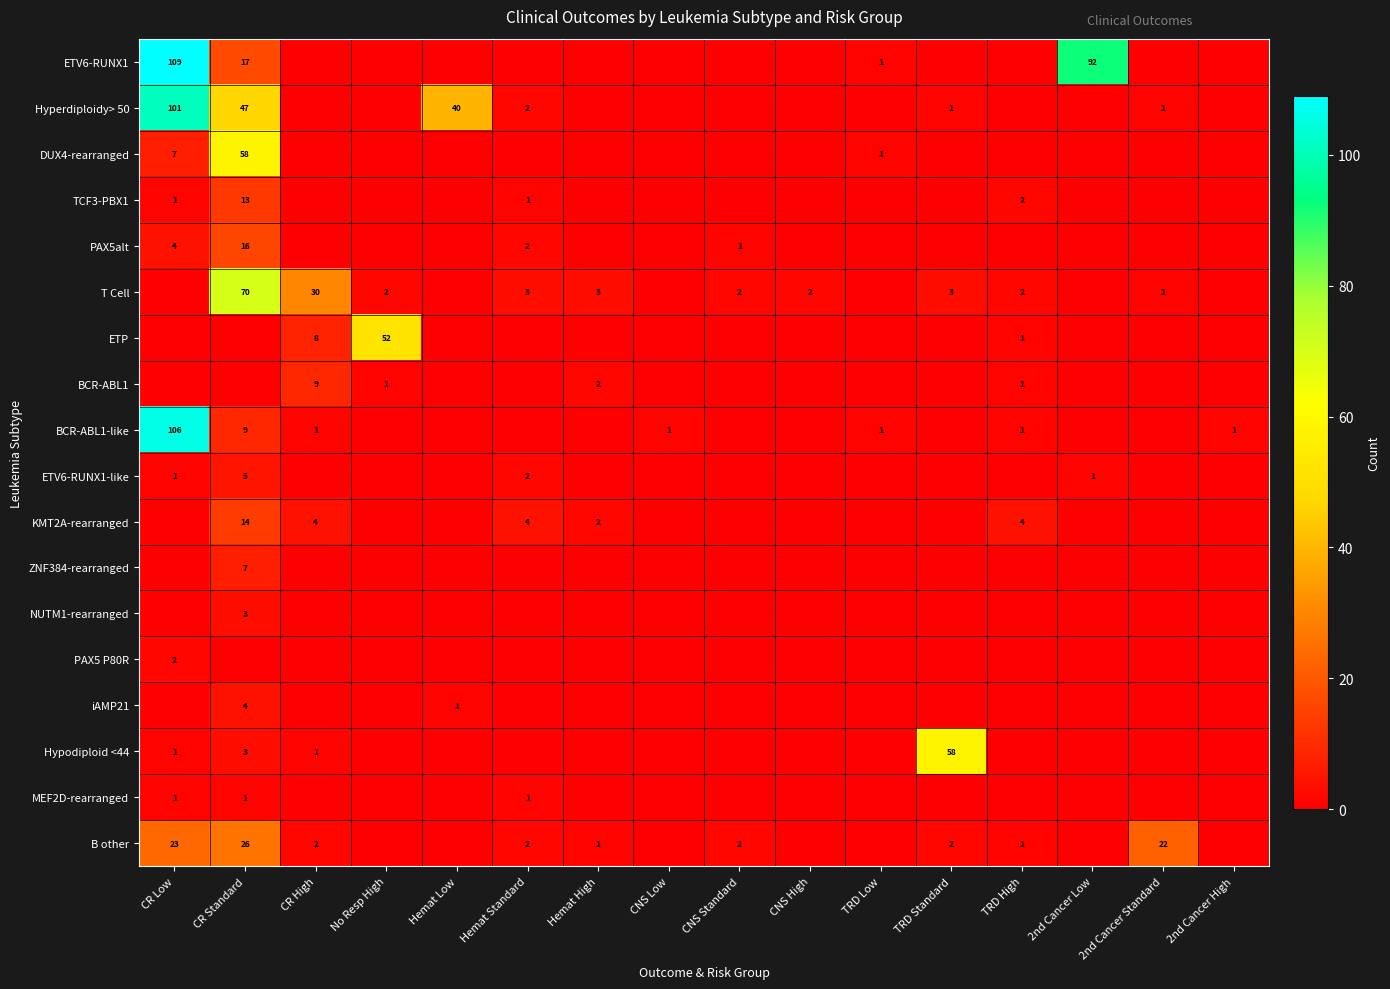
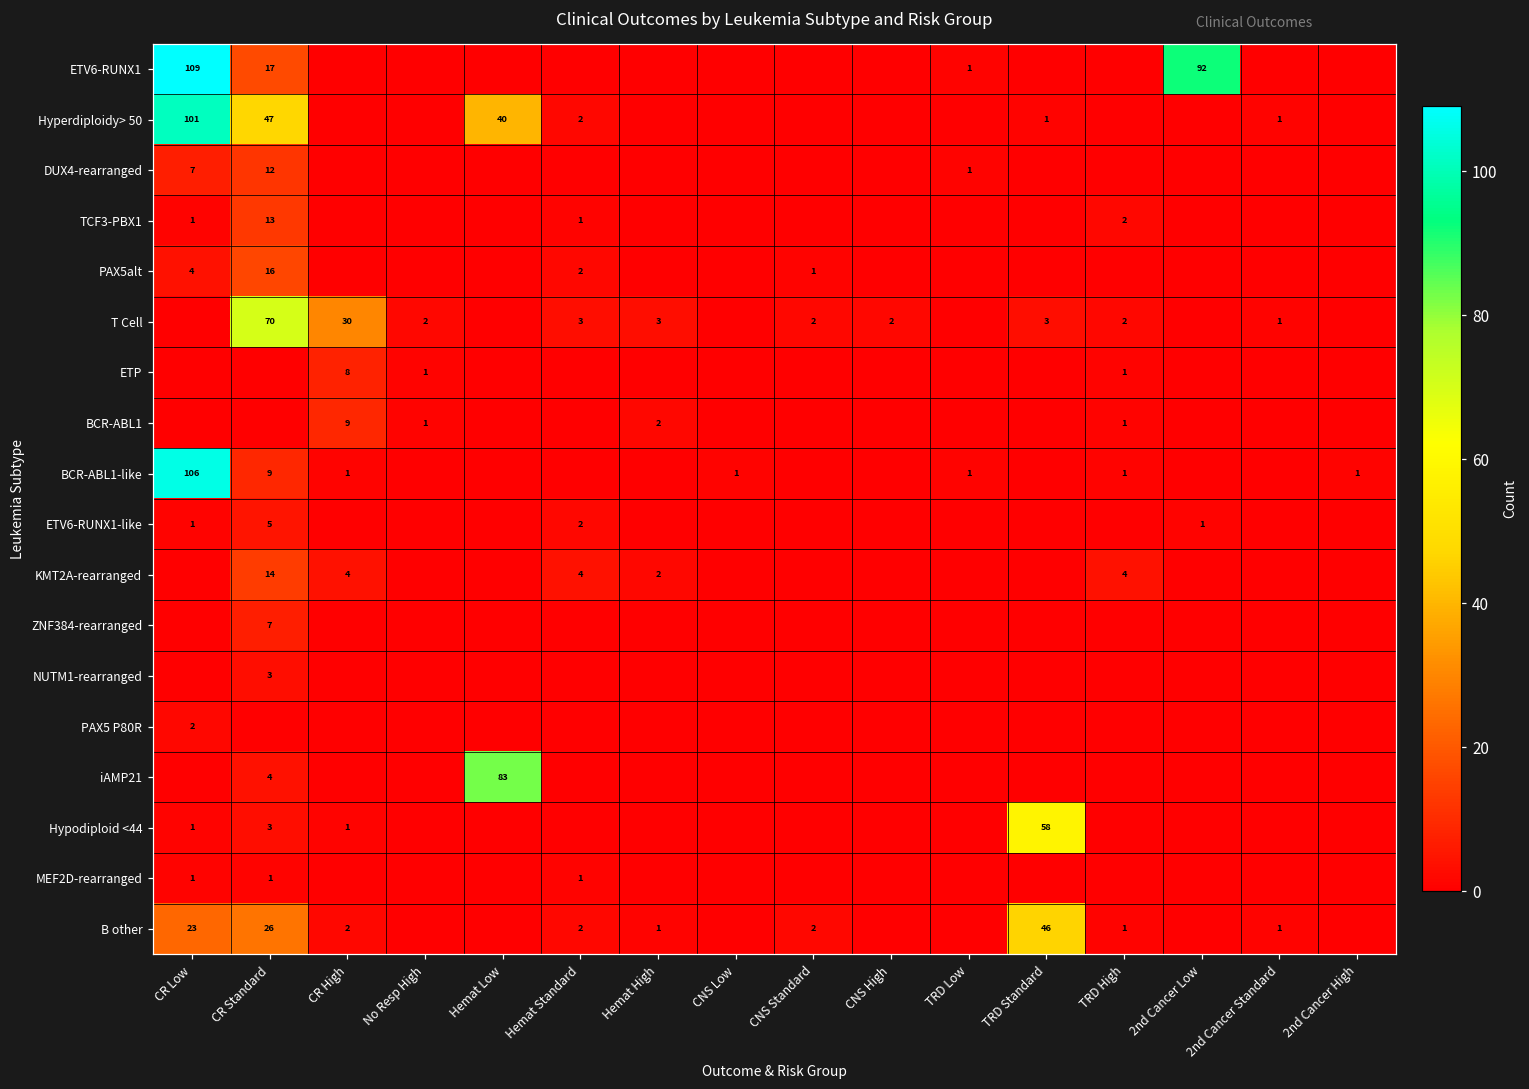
  {
    "ETV6-RUNX1": {
      "CR Low": 109,
      "CR Standard": 17,
      "TRD Low": 1,
      "2nd Cancer Low": 92
    },
    "Hyperdiploidy> 50": {
      "CR Low": 101,
      "CR Standard": 47,
      "Hemat Low": 40,
      "Hemat Standard": 2,
      "TRD Standard": 1,
      "2nd Cancer Standard": 1
    },
    "DUX4-rearranged": {
      "CR Low": 7,
-     "CR Standard": 58,
+     "CR Standard": 12,
      "TRD Low": 1
    },
    "TCF3-PBX1": {
      "CR Low": 1,
      "CR Standard": 13,
      "Hemat Standard": 1,
      "TRD High": 2
    },
    "PAX5alt": {
      "CR Low": 4,
      "CR Standard": 16,
      "Hemat Standard": 2,
      "CNS Standard": 1
    },
    "T Cell": {
      "CR Standard": 70,
      "CR High": 30,
      "No Resp High": 2,
      "Hemat Standard": 3,
      "Hemat High": 3,
      "CNS Standard": 2,
      "CNS High": 2,
      "TRD Standard": 3,
      "TRD High": 2,
      "2nd Cancer Standard": 1
    },
    "ETP": {
      "CR High": 8,
-     "No Resp High": 52,
+     "No Resp High": 1,
      "TRD High": 1
    },
    "BCR-ABL1": {
      "CR High": 9,
      "No Resp High": 1,
      "Hemat High": 2,
      "TRD High": 1
    },
    "BCR-ABL1-like": {
      "CR Low": 106,
      "CR Standard": 9,
      "CR High": 1,
      "CNS Low": 1,
      "TRD Low": 1,
      "TRD High": 1,
      "2nd Cancer High": 1
    },
    "ETV6-RUNX1-like": {
      "CR Low": 1,
      "CR Standard": 5,
      "Hemat Standard": 2,
      "2nd Cancer Low": 1
    },
    "KMT2A-rearranged": {
      "CR Standard": 14,
      "CR High": 4,
      "Hemat Standard": 4,
      "Hemat High": 2,
      "TRD High": 4
    },
    "ZNF384-rearranged": {
      "CR Standard": 7
    },
    "NUTM1-rearranged": {
      "CR Standard": 3
    },
    "PAX5 P80R": {
      "CR Low": 2
    },
    "iAMP21": {
      "CR Standard": 4,
-     "Hemat Low": 1
+     "Hemat Low": 83
    },
    "Hypodiploid <44": {
      "CR Low": 1,
      "CR Standard": 3,
      "CR High": 1,
      "TRD Standard": 58
    },
    "MEF2D-rearranged": {
      "CR Low": 1,
      "CR Standard": 1,
      "Hemat Standard": 1
    },
    "B other": {
      "CR Low": 23,
      "CR Standard": 26,
      "CR High": 2,
      "Hemat Standard": 2,
      "Hemat High": 1,
      "CNS Standard": 2,
-     "TRD Standard": 2,
+     "TRD Standard": 46,
      "TRD High": 1,
-     "2nd Cancer Standard": 22
+     "2nd Cancer Standard": 1
    }
  }
